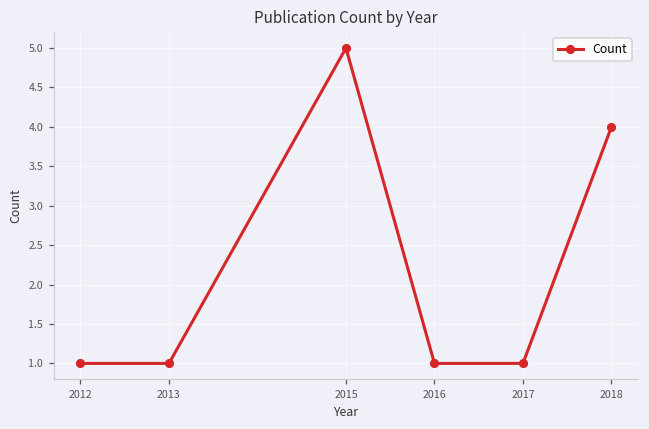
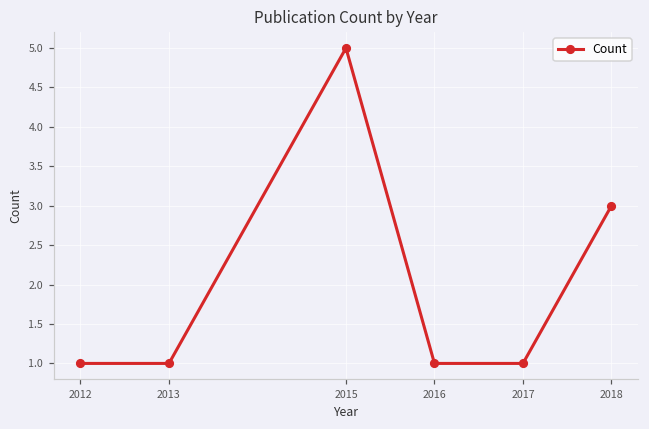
  {
    "2012": 1,
    "2013": 1,
    "2015": 5,
    "2016": 1,
    "2017": 1,
-   "2018": 4
+   "2018": 3
  }
